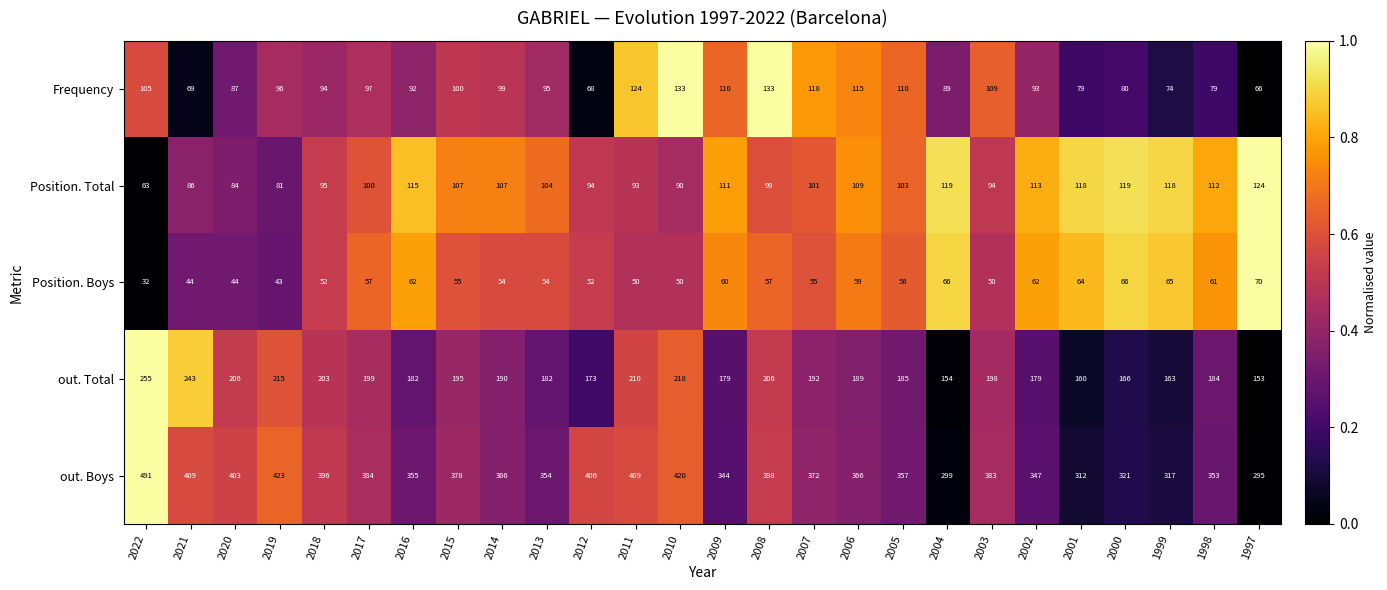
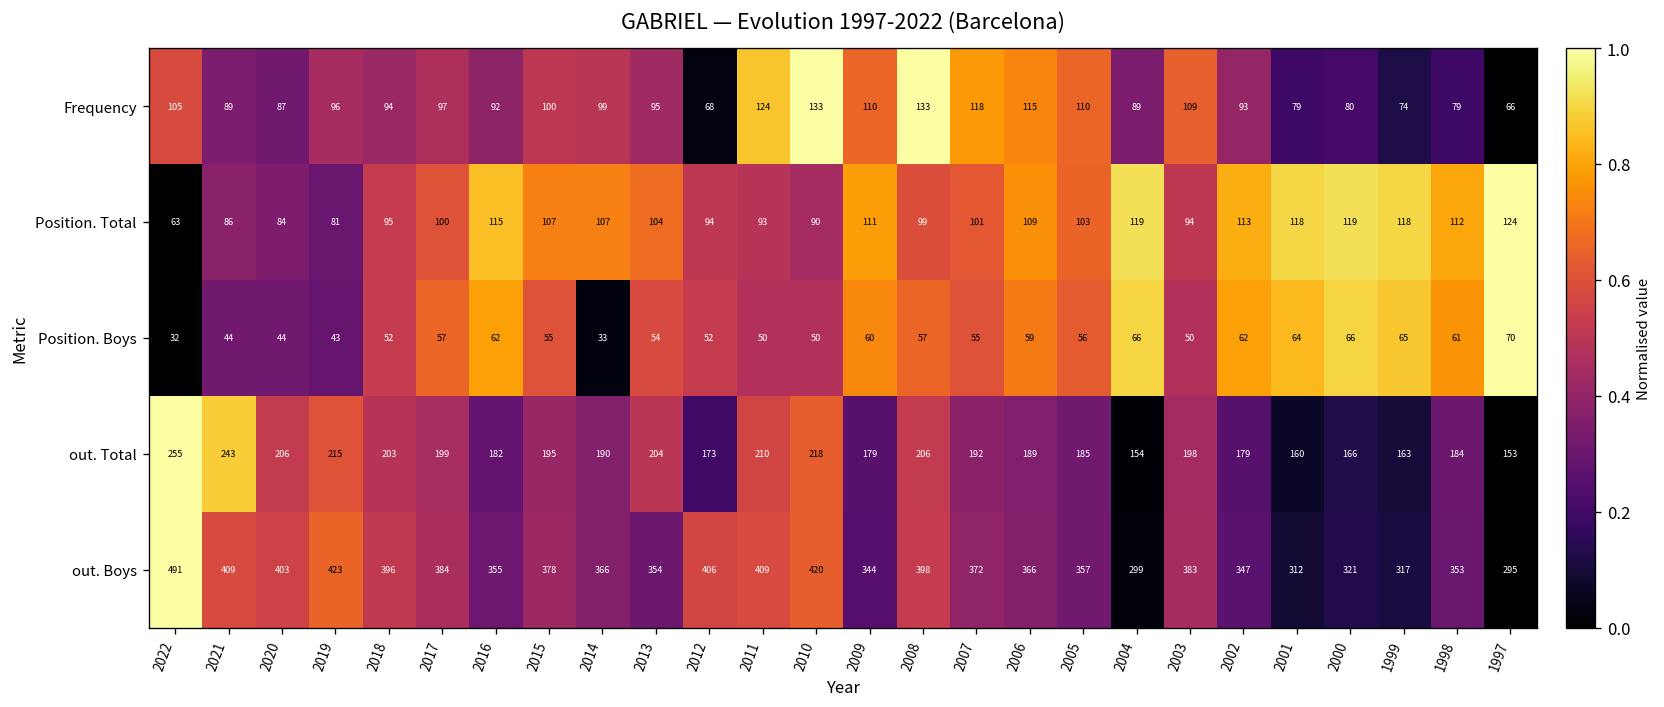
  {
    "Frequency": {
      "2022": 105,
-     "2021": 69,
+     "2021": 89,
      "2020": 87,
      "2019": 96,
      "2018": 94,
      "2017": 97,
      "2016": 92,
      "2015": 100,
      "2014": 99,
      "2013": 95,
      "2012": 68,
      "2011": 124,
      "2010": 133,
      "2009": 110,
      "2008": 133,
      "2007": 118,
      "2006": 115,
      "2005": 110,
      "2004": 89,
      "2003": 109,
      "2002": 93,
      "2001": 79,
      "2000": 80,
      "1999": 74,
      "1998": 79,
      "1997": 66
    },
    "Position. Total": {
      "2022": 63,
      "2021": 86,
      "2020": 84,
      "2019": 81,
      "2018": 95,
      "2017": 100,
      "2016": 115,
      "2015": 107,
      "2014": 107,
      "2013": 104,
      "2012": 94,
      "2011": 93,
      "2010": 90,
      "2009": 111,
      "2008": 99,
      "2007": 101,
      "2006": 109,
      "2005": 103,
      "2004": 119,
      "2003": 94,
      "2002": 113,
      "2001": 118,
      "2000": 119,
      "1999": 118,
      "1998": 112,
      "1997": 124
    },
    "Position. Boys": {
      "2022": 32,
      "2021": 44,
      "2020": 44,
      "2019": 43,
      "2018": 52,
      "2017": 57,
      "2016": 62,
      "2015": 55,
-     "2014": 54,
+     "2014": 33,
      "2013": 54,
      "2012": 52,
      "2011": 50,
      "2010": 50,
      "2009": 60,
      "2008": 57,
      "2007": 55,
      "2006": 59,
      "2005": 56,
      "2004": 66,
      "2003": 50,
      "2002": 62,
      "2001": 64,
      "2000": 66,
      "1999": 65,
      "1998": 61,
      "1997": 70
    },
    "out. Total": {
      "2022": 255,
      "2021": 243,
      "2020": 206,
      "2019": 215,
      "2018": 203,
      "2017": 199,
      "2016": 182,
      "2015": 195,
      "2014": 190,
-     "2013": 182,
+     "2013": 204,
      "2012": 173,
      "2011": 210,
      "2010": 218,
      "2009": 179,
      "2008": 206,
      "2007": 192,
      "2006": 189,
      "2005": 185,
      "2004": 154,
      "2003": 198,
      "2002": 179,
      "2001": 160,
      "2000": 166,
      "1999": 163,
      "1998": 184,
      "1997": 153
    },
    "out. Boys": {
      "2022": 491,
      "2021": 409,
      "2020": 403,
      "2019": 423,
      "2018": 396,
      "2017": 384,
      "2016": 355,
      "2015": 378,
      "2014": 366,
      "2013": 354,
      "2012": 406,
      "2011": 409,
      "2010": 420,
      "2009": 344,
      "2008": 398,
      "2007": 372,
      "2006": 366,
      "2005": 357,
      "2004": 299,
      "2003": 383,
      "2002": 347,
      "2001": 312,
      "2000": 321,
      "1999": 317,
      "1998": 353,
      "1997": 295
    }
  }
